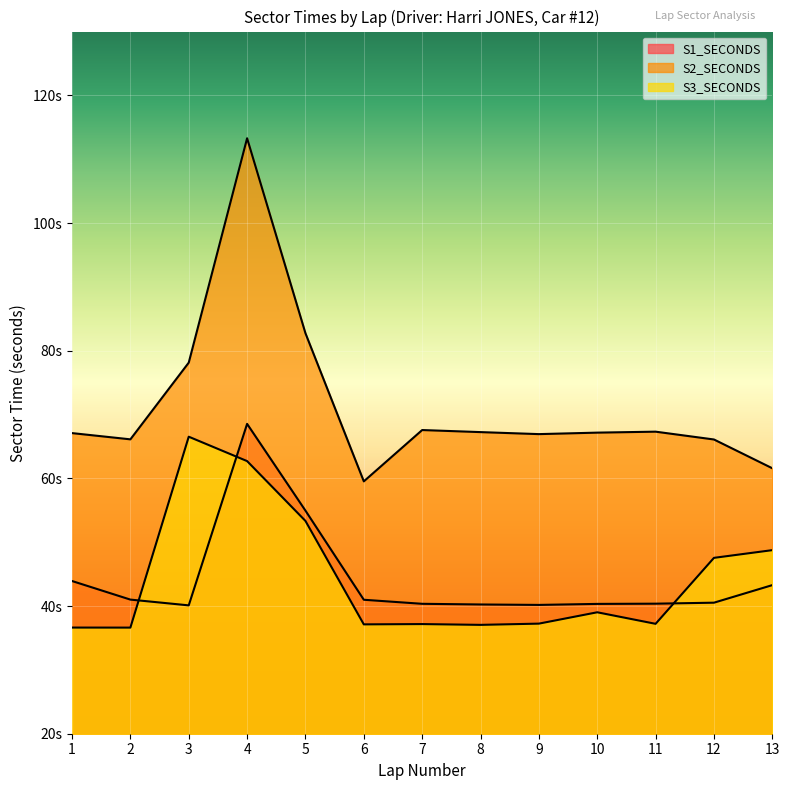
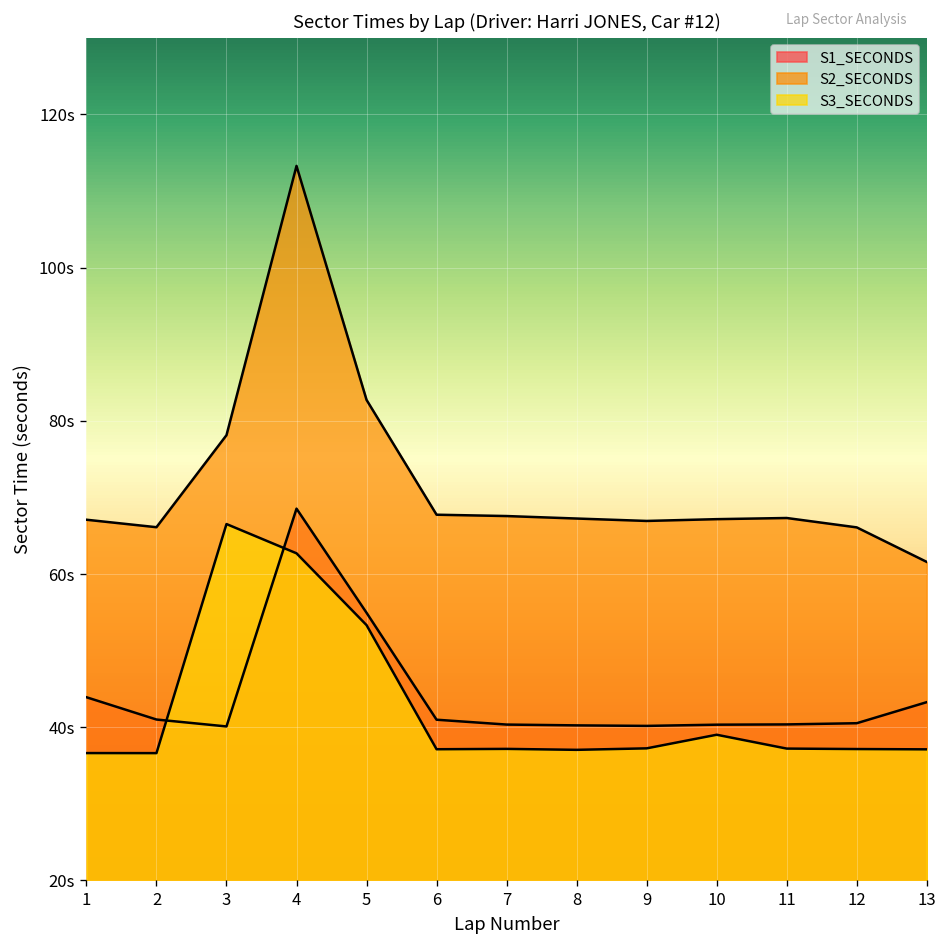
  {
    "S1_SECONDS": {
      "1": "44s",
      "2": "41s",
      "3": "40s",
      "4": "69s",
      "5": "55s",
      "6": "41s",
      "7": "40s",
      "8": "40s",
      "9": "40s",
      "10": "40s",
      "11": "40s",
      "12": "41s",
      "13": "43s"
    },
    "S2_SECONDS": {
      "1": "67s",
      "2": "66s",
      "3": "78s",
      "4": "113s",
      "5": "83s",
-     "6": "60s",
+     "6": "68s",
      "7": "68s",
      "8": "67s",
      "9": "67s",
      "10": "67s",
      "11": "67s",
      "12": "66s",
      "13": "62s"
    },
    "S3_SECONDS": {
      "1": "37s",
      "2": "37s",
      "3": "67s",
      "4": "63s",
      "5": "53s",
      "6": "37s",
      "7": "37s",
      "8": "37s",
      "9": "37s",
      "10": "39s",
      "11": "37s",
-     "12": "48s",
-     "13": "49s"
+     "12": "37s",
+     "13": "37s"
    }
  }
